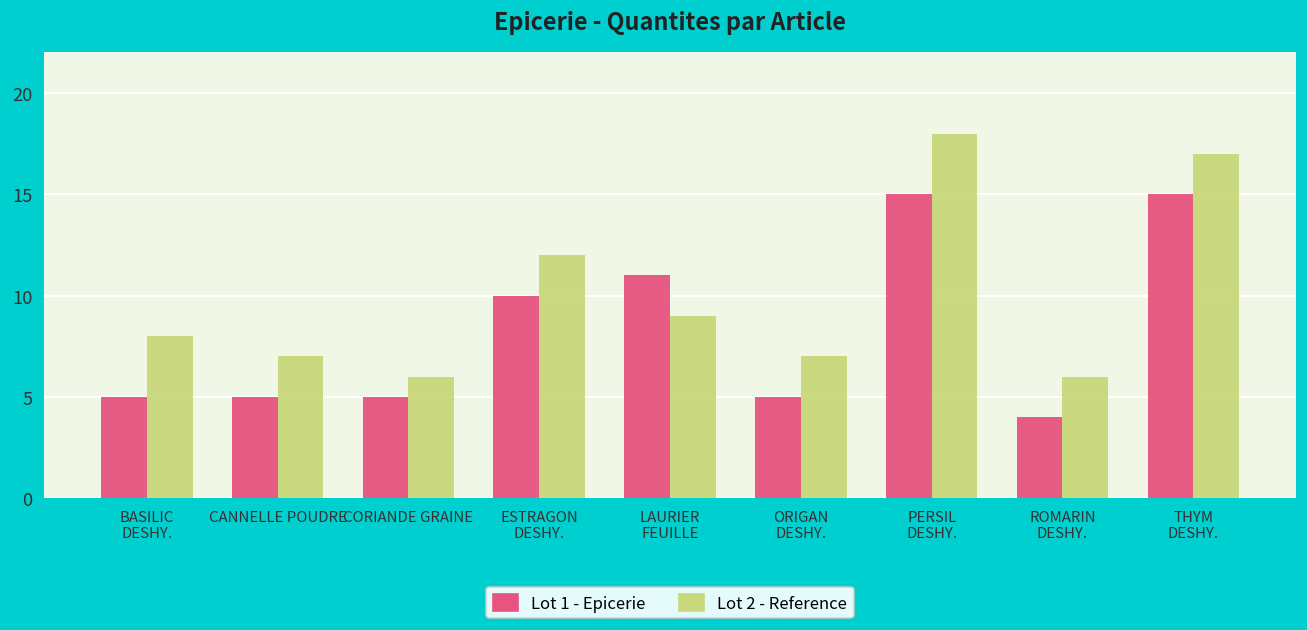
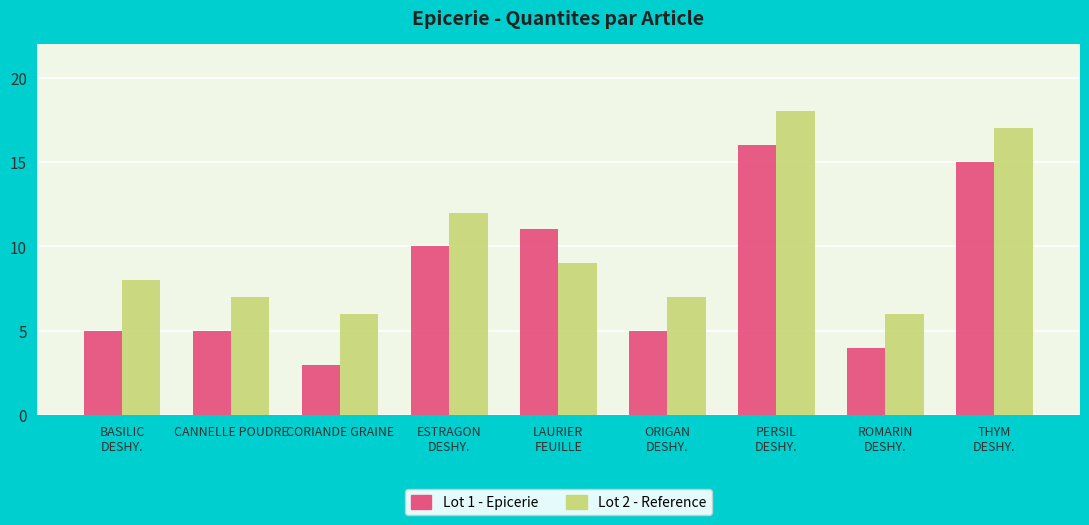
  {
    "Lot 1 - Epicerie": {
      "BASILIC DESHY.": 5,
      "CANNELLE POUDRE": 5,
-     "CORIANDE GRAINE": 5,
+     "CORIANDE GRAINE": 3,
      "ESTRAGON DESHY.": 10,
      "LAURIER FEUILLE": 11,
      "ORIGAN DESHY.": 5,
-     "PERSIL DESHY.": 15,
+     "PERSIL DESHY.": 16,
      "ROMARIN DESHY.": 4,
      "THYM DESHY.": 15
    },
    "Lot 2 - Reference": {
      "BASILIC DESHY.": 8,
      "CANNELLE POUDRE": 7,
      "CORIANDE GRAINE": 6,
      "ESTRAGON DESHY.": 12,
      "LAURIER FEUILLE": 9,
      "ORIGAN DESHY.": 7,
      "PERSIL DESHY.": 18,
      "ROMARIN DESHY.": 6,
      "THYM DESHY.": 17
    }
  }
